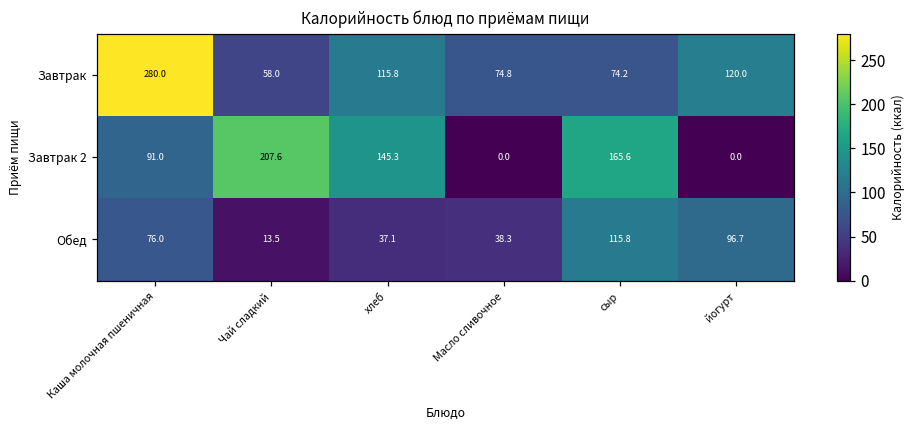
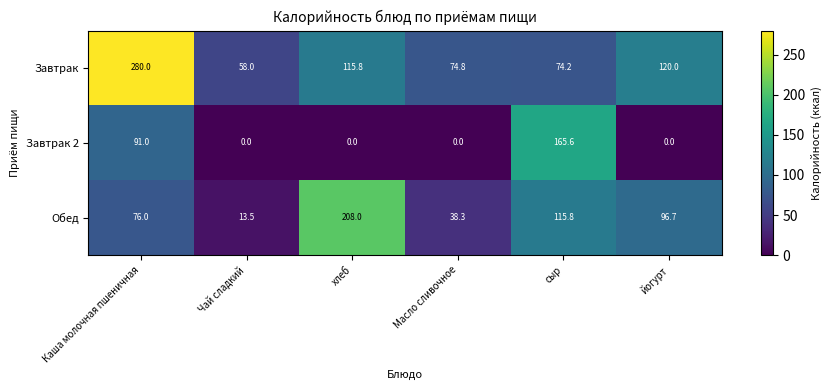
  {
    "Завтрак": {
      "Каша молочная пшеничная": 280.0,
      "Чай сладкий": 58.0,
      "хлеб": 115.8,
      "Масло сливочное": 74.8,
      "сыр": 74.2,
      "йогурт": 120.0
    },
    "Завтрак 2": {
      "Каша молочная пшеничная": 91.0,
-     "Чай сладкий": 207.6,
-     "хлеб": 145.3,
+     "Чай сладкий": 0.0,
+     "хлеб": 0.0,
      "Масло сливочное": 0.0,
      "сыр": 165.6,
      "йогурт": 0.0
    },
    "Обед": {
      "Каша молочная пшеничная": 76.0,
      "Чай сладкий": 13.5,
-     "хлеб": 37.1,
+     "хлеб": 208.0,
      "Масло сливочное": 38.3,
      "сыр": 115.8,
      "йогурт": 96.7
    }
  }
